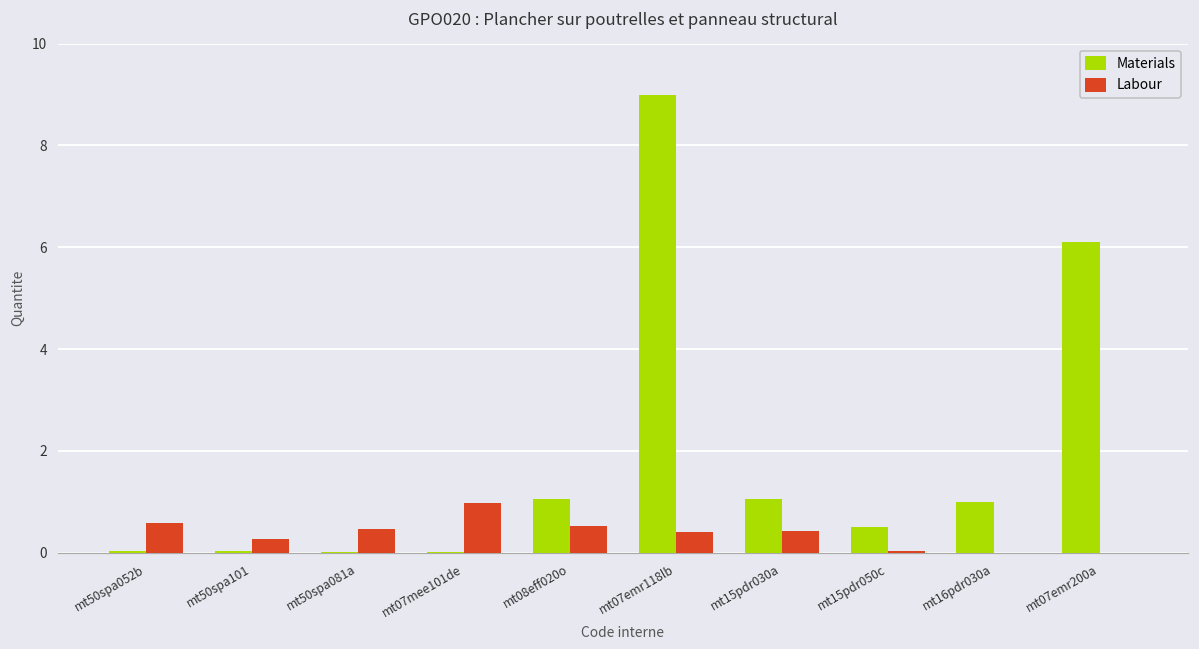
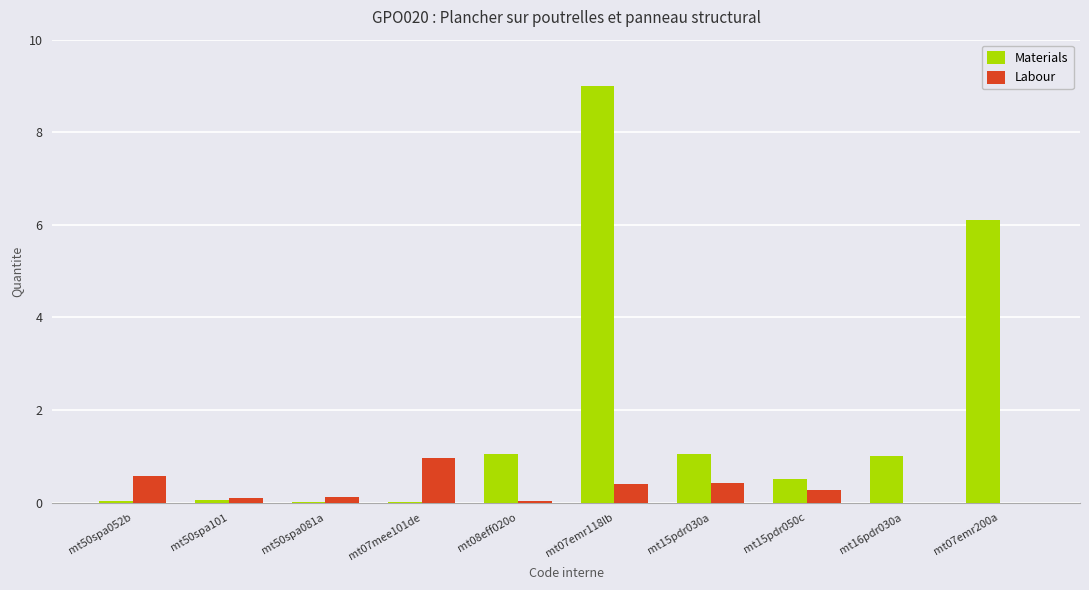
  {
    "Materials": {
      "mt08eff020o": 1.1,
      "mt07emr118lb": 9.0,
      "mt15pdr030a": 1.1,
      "mt15pdr050c": 0.5,
      "mt16pdr030a": 1.0,
      "mt07emr200a": 6.1
    },
    "Labour": {
      "mt50spa052b": 0.6,
-     "mt50spa101": 0.3,
-     "mt50spa081a": 0.5,
+     "mt50spa101": 0.1,
+     "mt50spa081a": 0.1,
      "mt07mee101de": 1.0,
-     "mt08eff020o": 0.5,
+     "mt08eff020o": 0.0,
      "mt07emr118lb": 0.4,
      "mt15pdr030a": 0.4,
-     "mt15pdr050c": 0.0,
+     "mt15pdr050c": 0.3,
      "mt16pdr030a": 0.0,
      "mt07emr200a": 0.0
    }
  }
